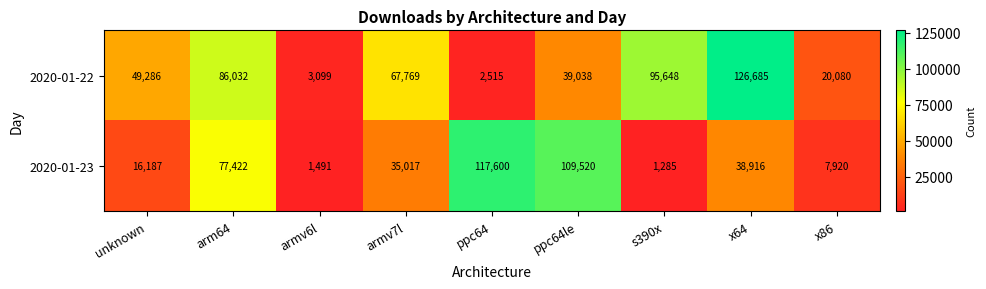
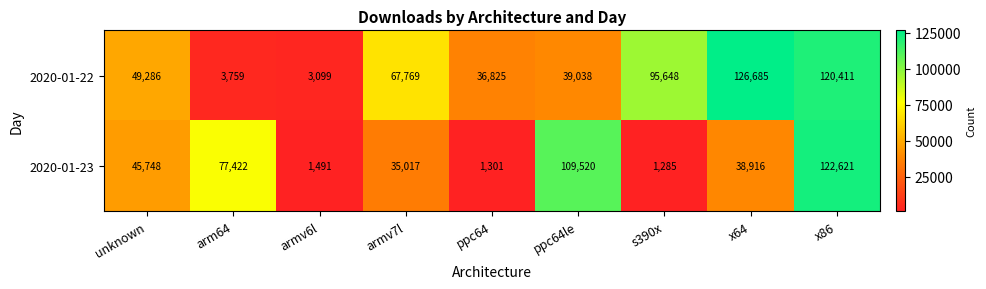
  {
    "2020-01-22": {
      "unknown": "49,286",
-     "arm64": "86,032",
+     "arm64": "3,759",
      "armv6l": "3,099",
      "armv7l": "67,769",
-     "ppc64": "2,515",
+     "ppc64": "36,825",
      "ppc64le": "39,038",
      "s390x": "95,648",
      "x64": "126,685",
-     "x86": "20,080"
+     "x86": "120,411"
    },
    "2020-01-23": {
-     "unknown": "16,187",
+     "unknown": "45,748",
      "arm64": "77,422",
      "armv6l": "1,491",
      "armv7l": "35,017",
-     "ppc64": "117,600",
+     "ppc64": "1,301",
      "ppc64le": "109,520",
      "s390x": "1,285",
      "x64": "38,916",
-     "x86": "7,920"
+     "x86": "122,621"
    }
  }
